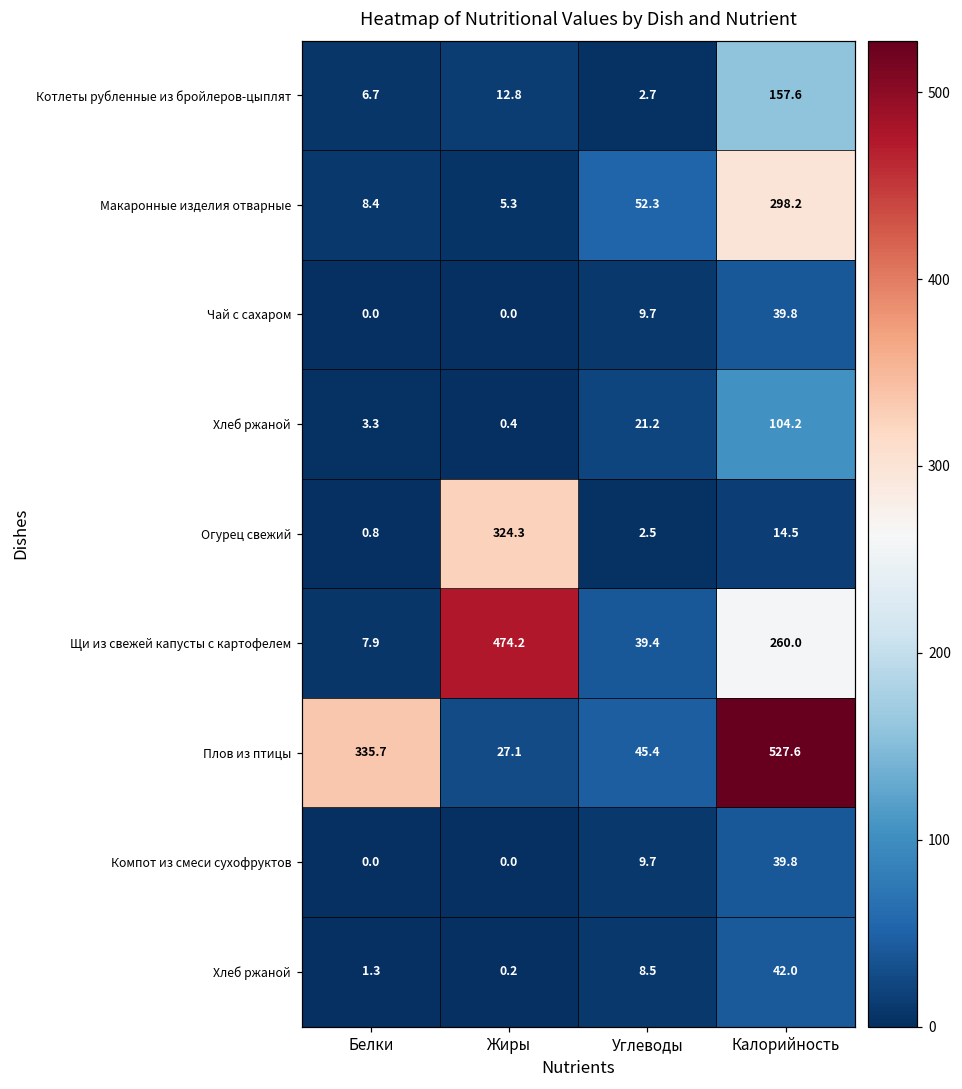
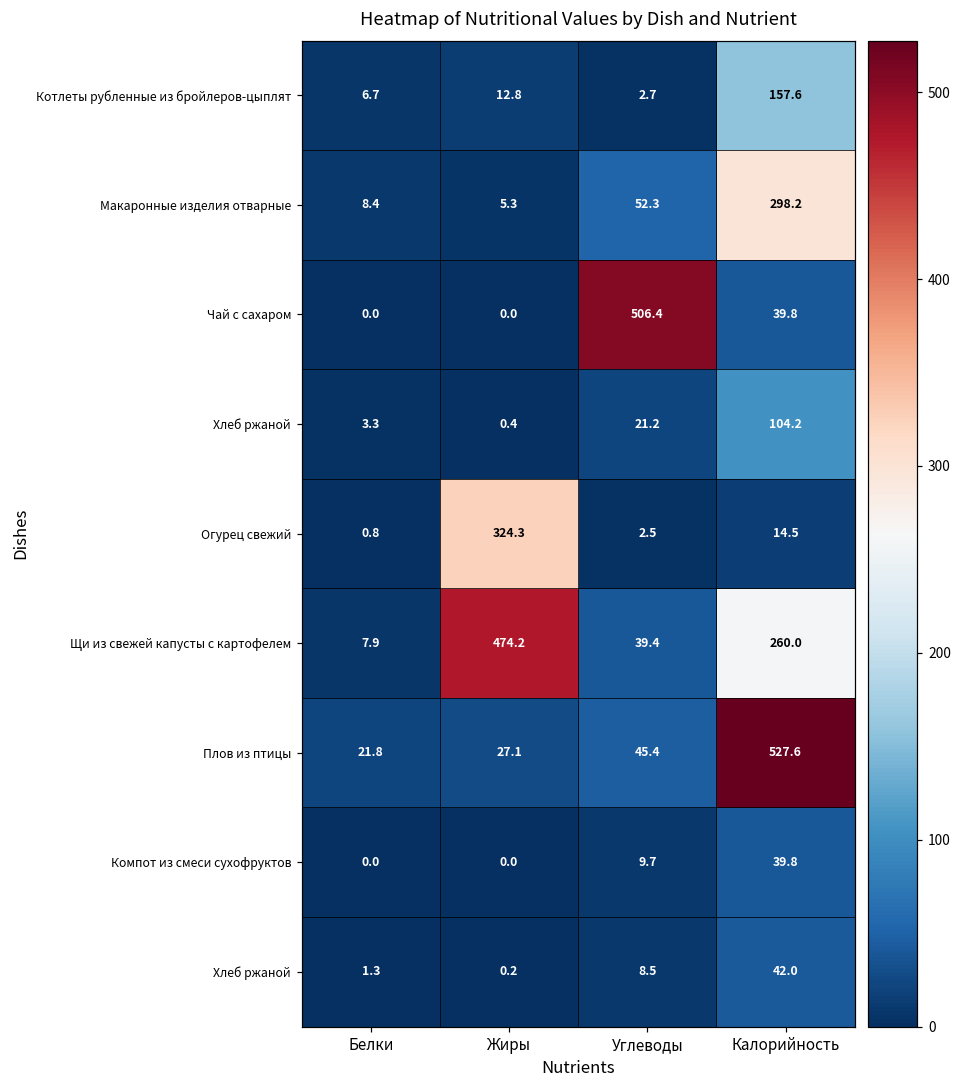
  {
    "Котлеты рубленные из бройлеров-цыплят": {
      "Белки": 6.7,
      "Жиры": 12.8,
      "Углеводы": 2.7,
      "Калорийность": 157.6
    },
    "Макаронные изделия отварные": {
      "Белки": 8.4,
      "Жиры": 5.3,
      "Углеводы": 52.3,
      "Калорийность": 298.2
    },
    "Чай с сахаром": {
      "Белки": 0.0,
      "Жиры": 0.0,
-     "Углеводы": 9.7,
+     "Углеводы": 506.4,
      "Калорийность": 39.8
    },
    "Огурец свежий": {
      "Белки": 0.8,
      "Жиры": 324.3,
      "Углеводы": 2.5,
      "Калорийность": 14.5
    },
    "Щи из свежей капусты с картофелем": {
      "Белки": 7.9,
      "Жиры": 474.2,
      "Углеводы": 39.4,
      "Калорийность": 260.0
    },
    "Плов из птицы": {
-     "Белки": 335.7,
+     "Белки": 21.8,
      "Жиры": 27.1,
      "Углеводы": 45.4,
      "Калорийность": 527.6
    },
    "Компот из смеси сухофруктов": {
      "Белки": 0.0,
      "Жиры": 0.0,
      "Углеводы": 9.7,
      "Калорийность": 39.8
    }
  }
